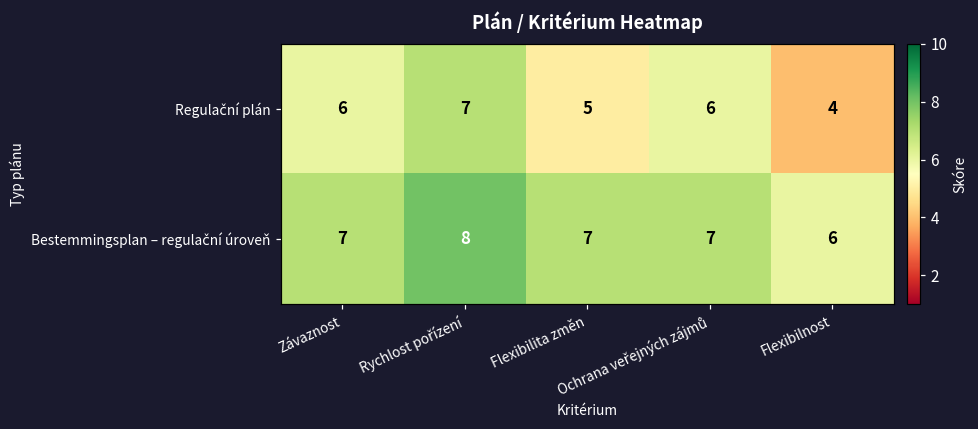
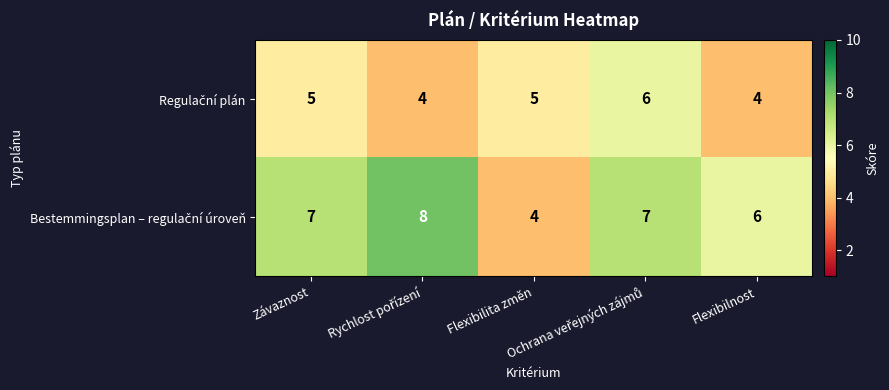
  {
    "Regulační plán": {
-     "Závaznost": 6,
-     "Rychlost pořízení": 7,
+     "Závaznost": 5,
+     "Rychlost pořízení": 4,
      "Flexibilita změn": 5,
      "Ochrana veřejných zájmů": 6,
      "Flexibilnost": 4
    },
    "Bestemmingsplan – regulační úroveň": {
      "Závaznost": 7,
      "Rychlost pořízení": 8,
-     "Flexibilita změn": 7,
+     "Flexibilita změn": 4,
      "Ochrana veřejných zájmů": 7,
      "Flexibilnost": 6
    }
  }
